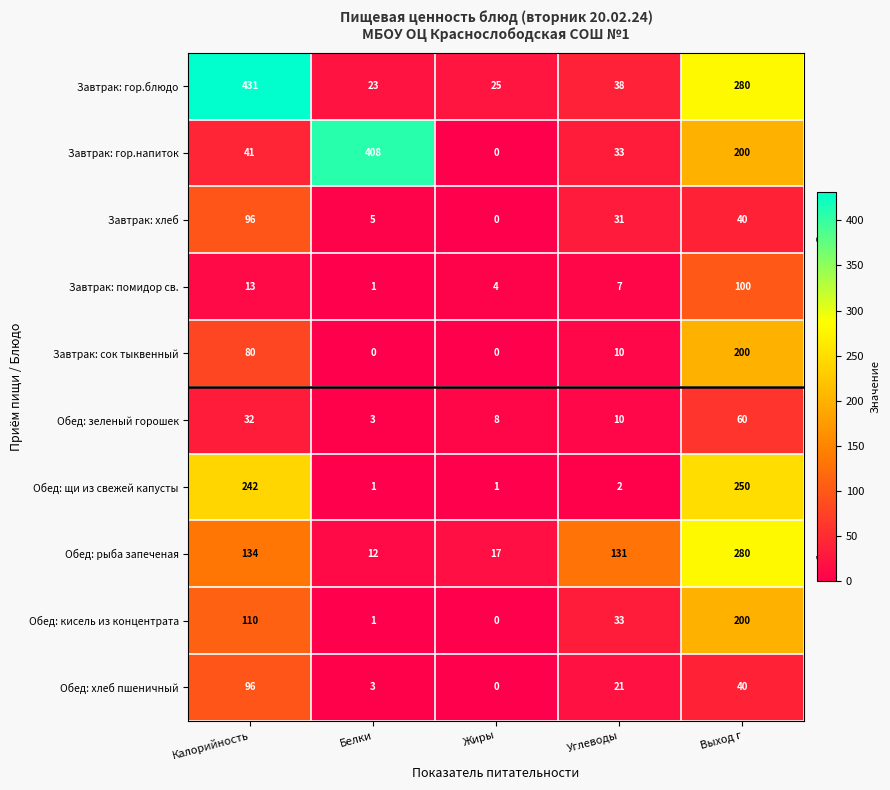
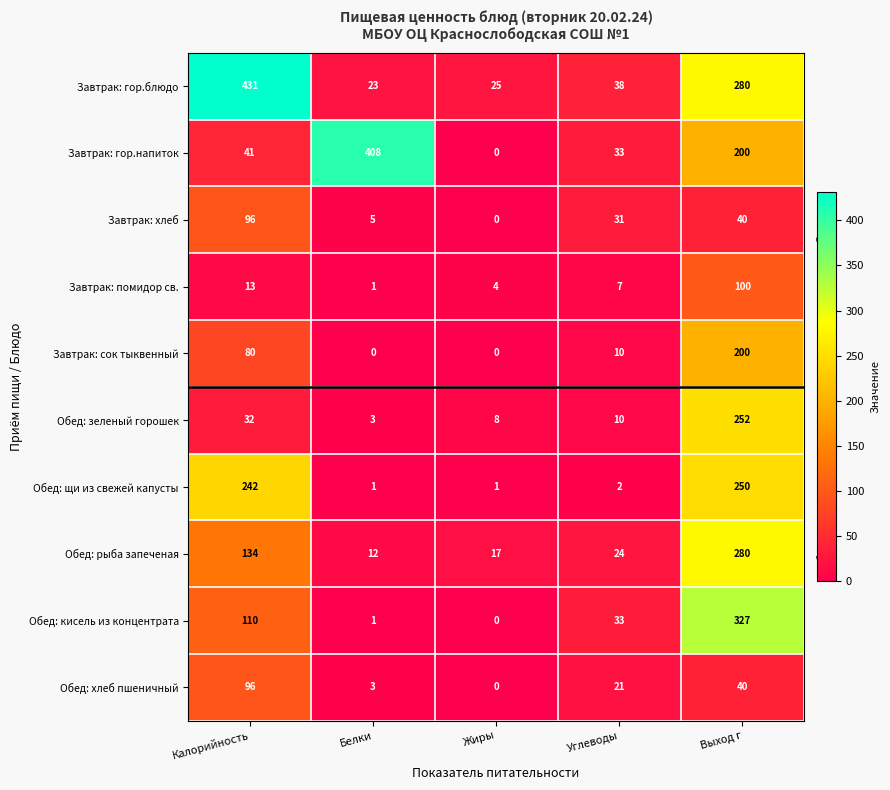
  {
    "Завтрак: гор.блюдо": {
      "Калорийность": 431,
      "Белки": 23,
      "Жиры": 25,
      "Углеводы": 38,
      "Выход г": 280
    },
    "Завтрак: гор.напиток": {
      "Калорийность": 41,
      "Белки": 408,
      "Жиры": 0,
      "Углеводы": 33,
      "Выход г": 200
    },
    "Завтрак: хлеб": {
      "Калорийность": 96,
      "Белки": 5,
      "Жиры": 0,
      "Углеводы": 31,
      "Выход г": 40
    },
    "Завтрак: помидор св.": {
      "Калорийность": 13,
      "Белки": 1,
      "Жиры": 4,
      "Углеводы": 7,
      "Выход г": 100
    },
    "Завтрак: сок тыквенный": {
      "Калорийность": 80,
      "Белки": 0,
      "Жиры": 0,
      "Углеводы": 10,
      "Выход г": 200
    },
    "Обед: зеленый горошек": {
      "Калорийность": 32,
      "Белки": 3,
      "Жиры": 8,
      "Углеводы": 10,
-     "Выход г": 60
+     "Выход г": 252
    },
    "Обед: щи из свежей капусты": {
      "Калорийность": 242,
      "Белки": 1,
      "Жиры": 1,
      "Углеводы": 2,
      "Выход г": 250
    },
    "Обед: рыба запеченая": {
      "Калорийность": 134,
      "Белки": 12,
      "Жиры": 17,
-     "Углеводы": 131,
+     "Углеводы": 24,
      "Выход г": 280
    },
    "Обед: кисель из концентрата": {
      "Калорийность": 110,
      "Белки": 1,
      "Жиры": 0,
      "Углеводы": 33,
-     "Выход г": 200
+     "Выход г": 327
    },
    "Обед: хлеб пшеничный": {
      "Калорийность": 96,
      "Белки": 3,
      "Жиры": 0,
      "Углеводы": 21,
      "Выход г": 40
    }
  }
